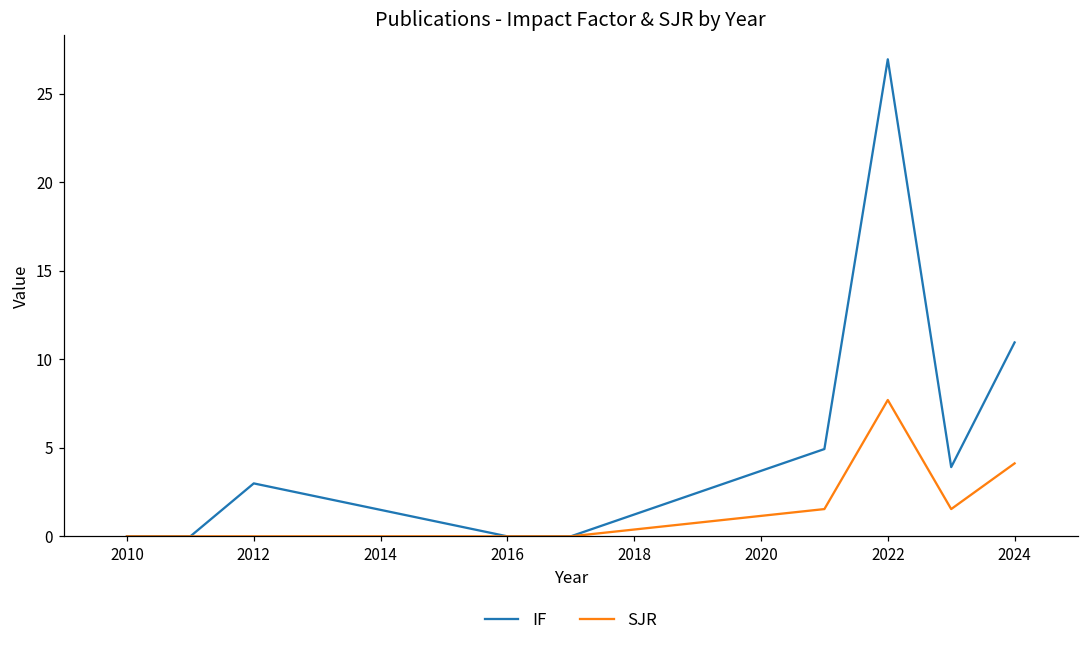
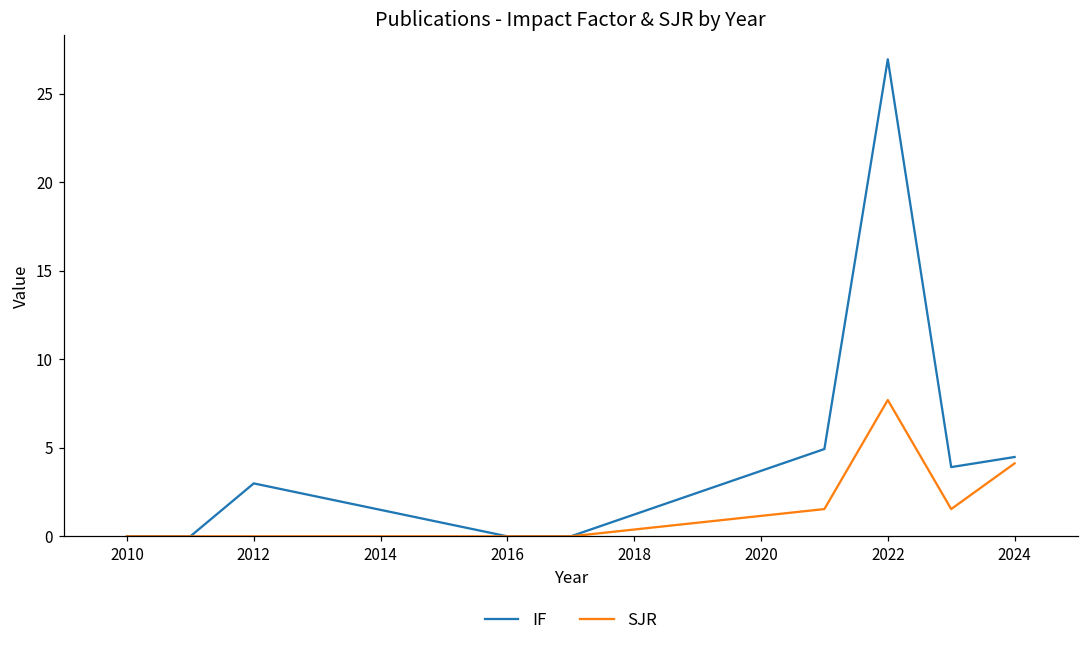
  {
    "IF": {
      "2012": 3.0,
      "2022": 26.9,
-     "2024": 11.0
+     "2024": 4.5
    },
    "SJR": {
      "2012": 0.0,
      "2022": 7.7,
      "2024": 4.1
    }
  }
